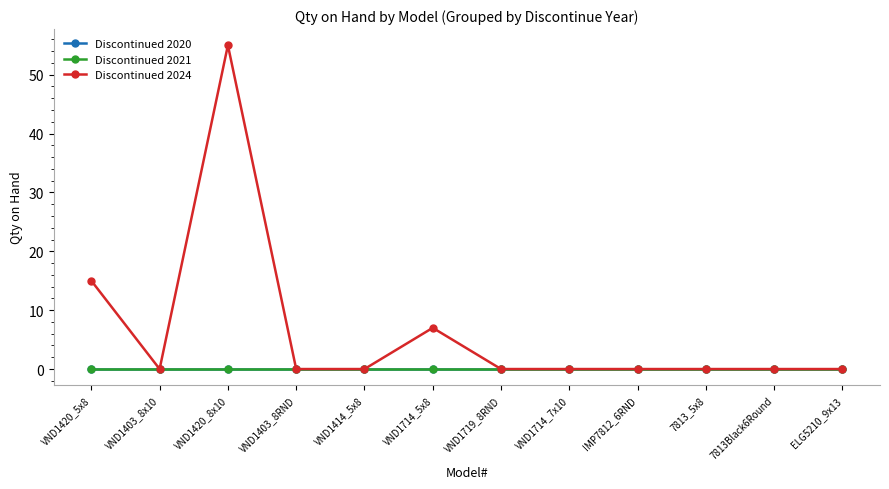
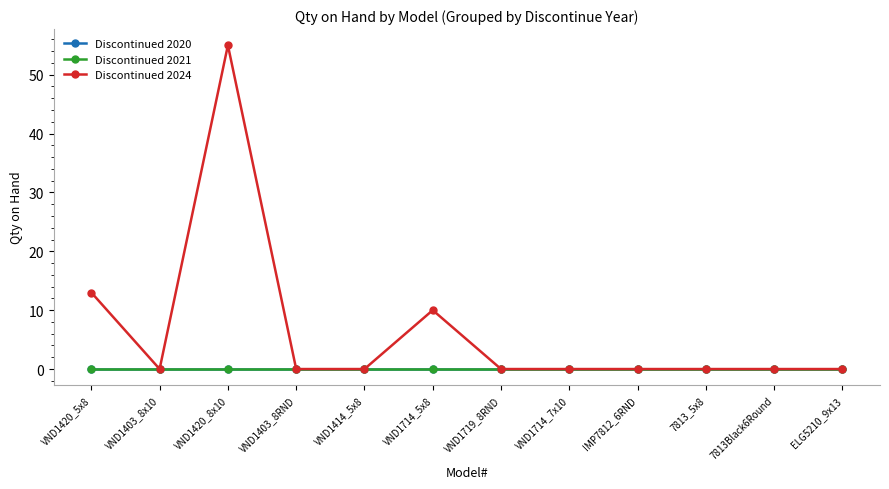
  {
    "Discontinued 2021": {
      "VND1420_5x8": 0,
      "VND1420_8x10": 0,
      "VND1714_5x8": 0
    },
    "Discontinued 2024": {
-     "VND1420_5x8": 15,
+     "VND1420_5x8": 13,
      "VND1420_8x10": 55,
-     "VND1714_5x8": 7
+     "VND1714_5x8": 10
    }
  }
